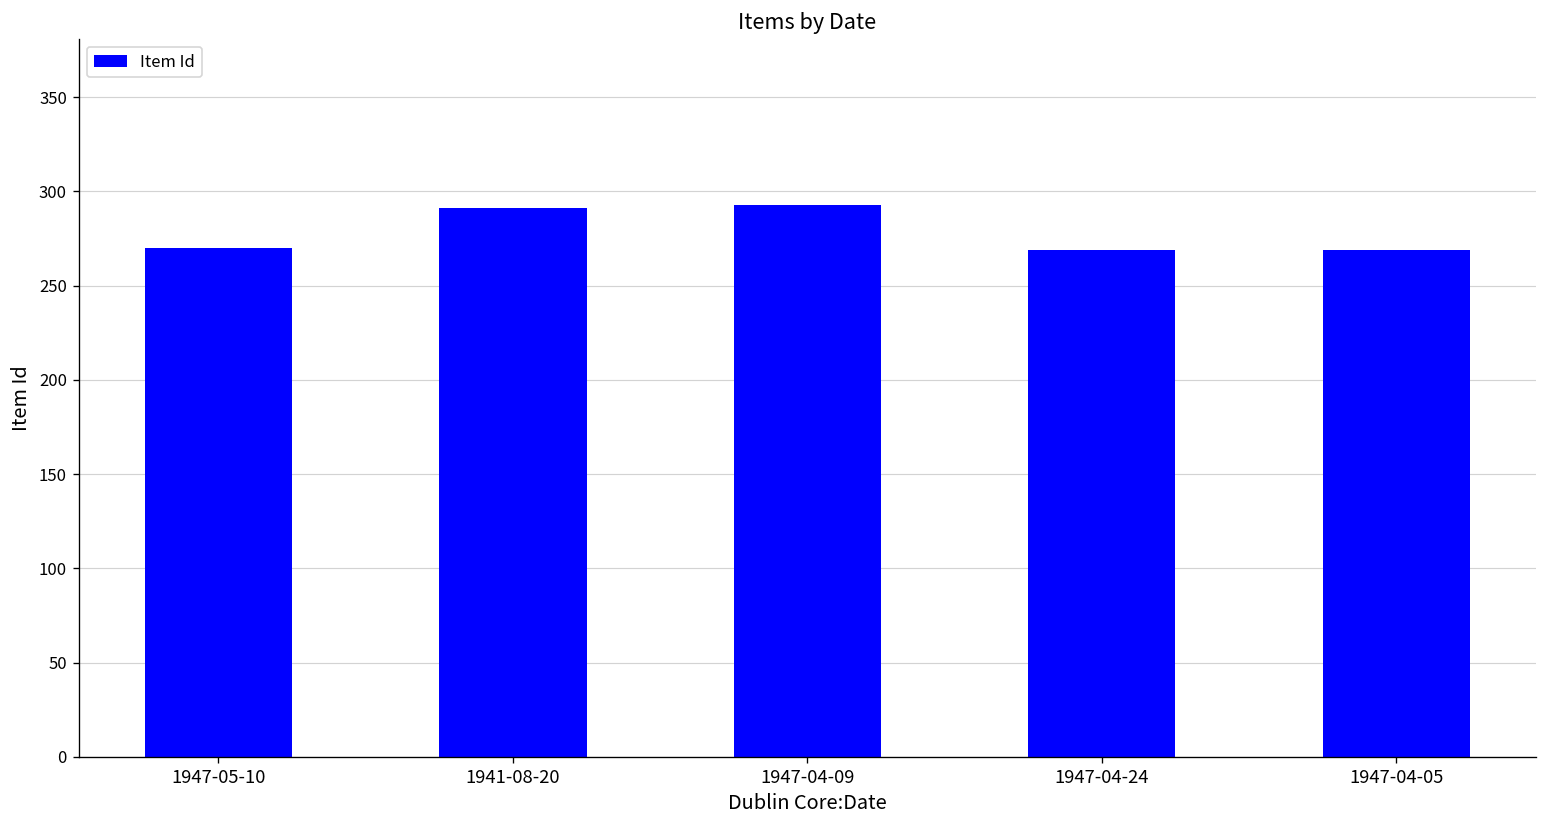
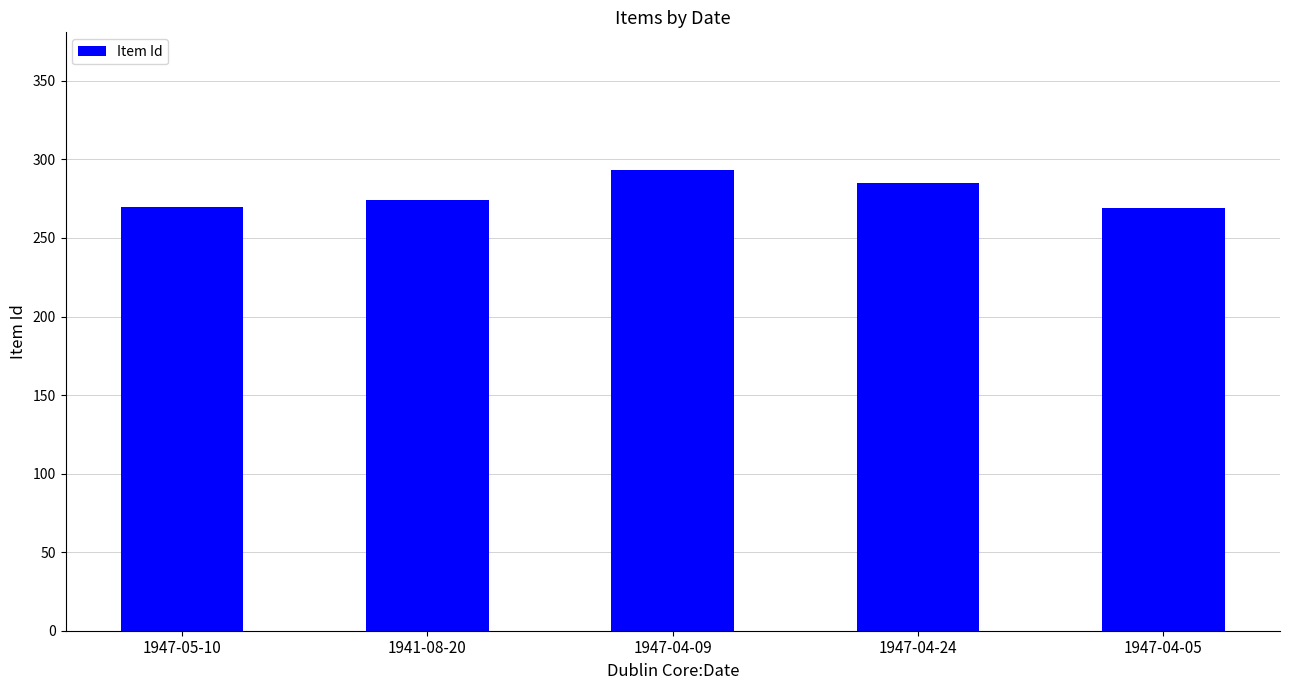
  {
    "1947-05-10": 270,
-   "1941-08-20": 291,
+   "1941-08-20": 274,
    "1947-04-09": 293,
-   "1947-04-24": 269,
+   "1947-04-24": 285,
    "1947-04-05": 269
  }
